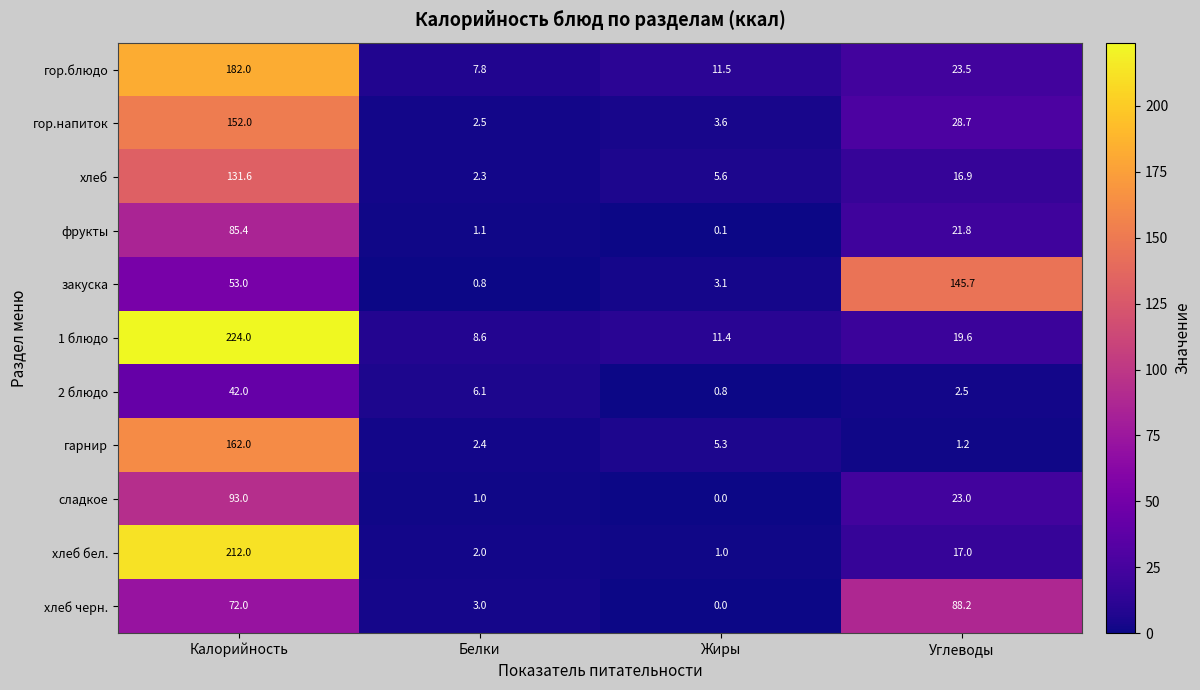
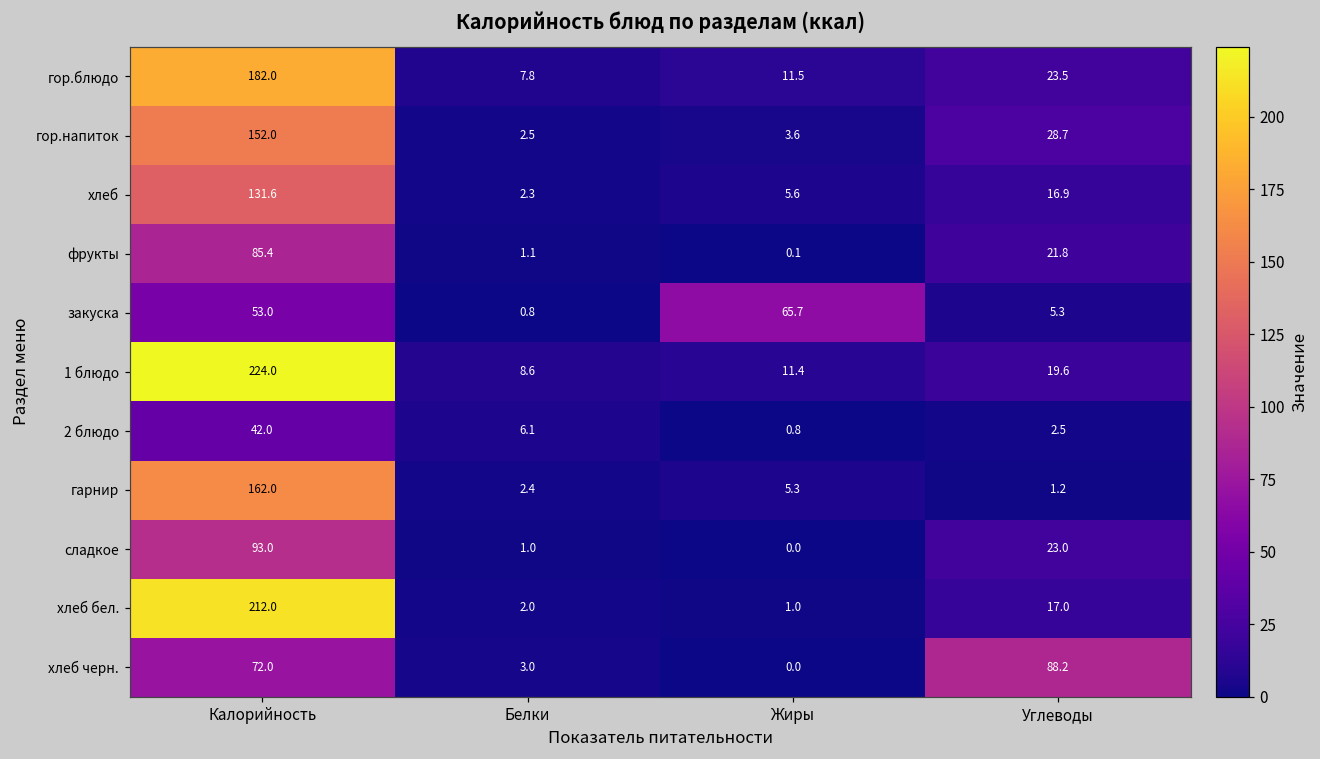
  {
    "гор.блюдо": {
      "Калорийность": 182.0,
      "Белки": 7.8,
      "Жиры": 11.5,
      "Углеводы": 23.5
    },
    "гор.напиток": {
      "Калорийность": 152.0,
      "Белки": 2.5,
      "Жиры": 3.6,
      "Углеводы": 28.7
    },
    "хлеб": {
      "Калорийность": 131.6,
      "Белки": 2.3,
      "Жиры": 5.6,
      "Углеводы": 16.9
    },
    "фрукты": {
      "Калорийность": 85.4,
      "Белки": 1.1,
      "Жиры": 0.1,
      "Углеводы": 21.8
    },
    "закуска": {
      "Калорийность": 53.0,
      "Белки": 0.8,
-     "Жиры": 3.1,
-     "Углеводы": 145.7
+     "Жиры": 65.7,
+     "Углеводы": 5.3
    },
    "1 блюдо": {
      "Калорийность": 224.0,
      "Белки": 8.6,
      "Жиры": 11.4,
      "Углеводы": 19.6
    },
    "2 блюдо": {
      "Калорийность": 42.0,
      "Белки": 6.1,
      "Жиры": 0.8,
      "Углеводы": 2.5
    },
    "гарнир": {
      "Калорийность": 162.0,
      "Белки": 2.4,
      "Жиры": 5.3,
      "Углеводы": 1.2
    },
    "сладкое": {
      "Калорийность": 93.0,
      "Белки": 1.0,
      "Жиры": 0.0,
      "Углеводы": 23.0
    },
    "хлеб бел.": {
      "Калорийность": 212.0,
      "Белки": 2.0,
      "Жиры": 1.0,
      "Углеводы": 17.0
    },
    "хлеб черн.": {
      "Калорийность": 72.0,
      "Белки": 3.0,
      "Жиры": 0.0,
      "Углеводы": 88.2
    }
  }
